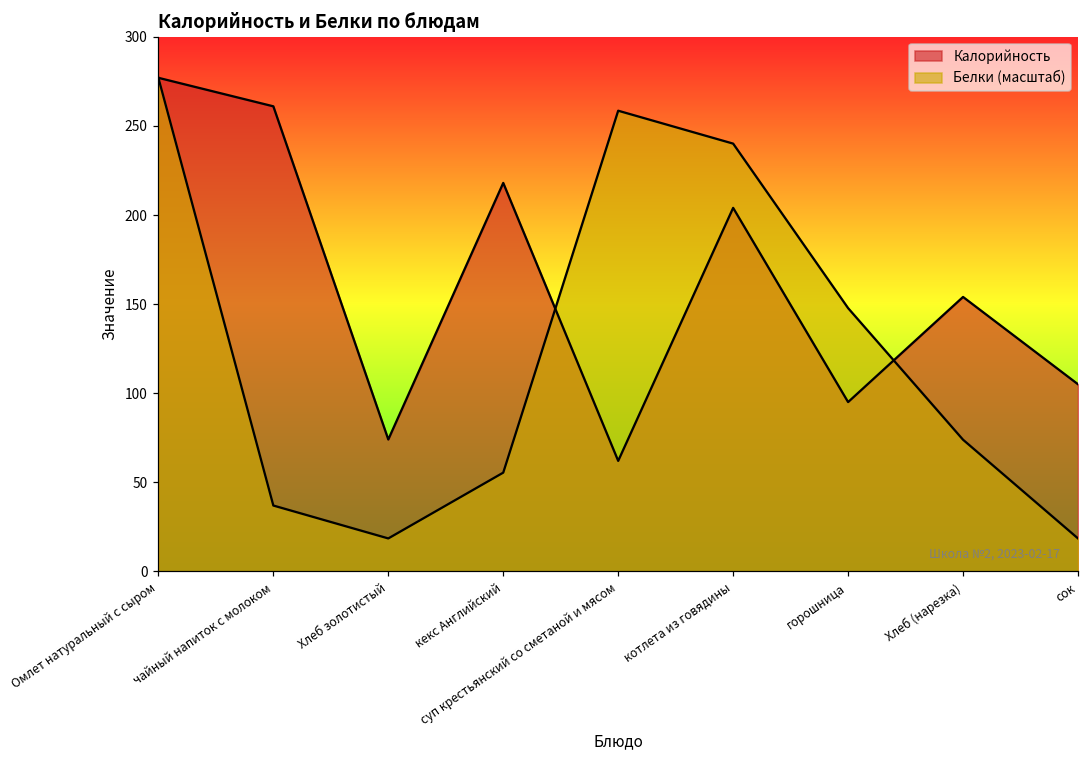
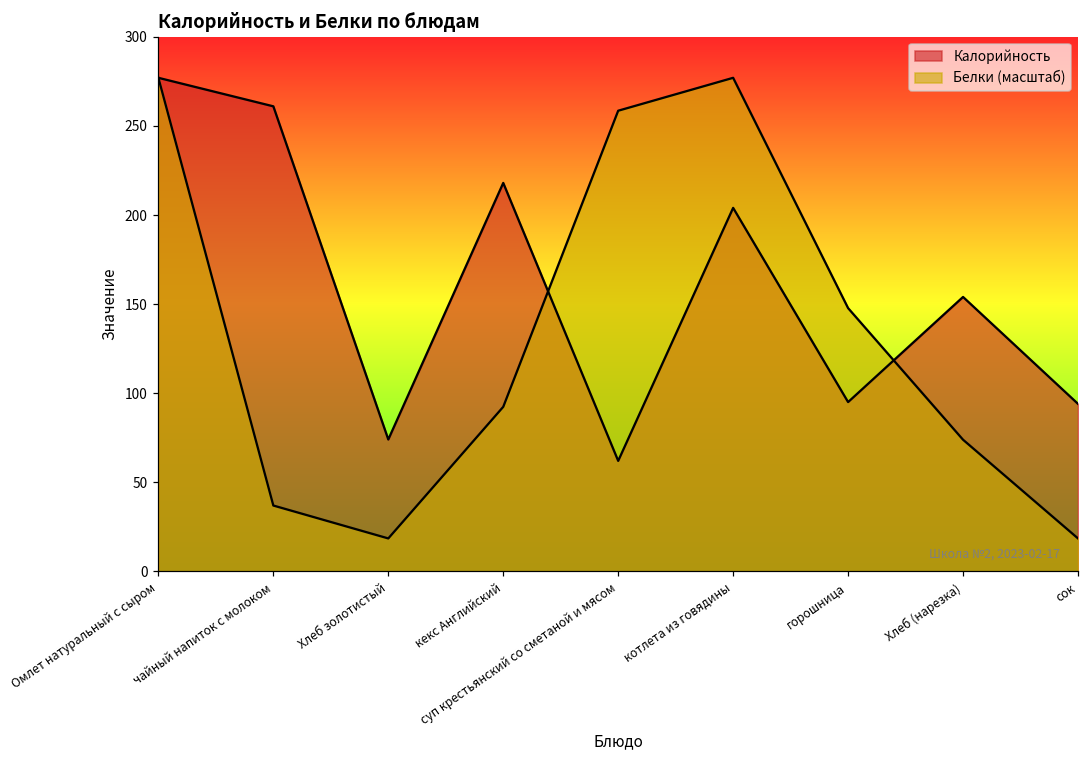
  {
    "Калорийность": {
      "чайный напиток с молоком": 261,
      "Хлеб золотистый": 74,
      "кекс Английский": 218,
      "суп крестьянский со сметаной и мясом": 62,
      "котлета из говядины": 204,
      "горошница": 95,
      "Хлеб (нарезка)": 154,
-     "сок": 105
+     "сок": 94
    },
    "Белки (масштаб)": {
      "чайный напиток с молоком": 37,
      "Хлеб золотистый": 18,
-     "кекс Английский": 55,
+     "кекс Английский": 92,
      "суп крестьянский со сметаной и мясом": 259,
-     "котлета из говядины": 240,
+     "котлета из говядины": 277,
      "горошница": 148,
      "Хлеб (нарезка)": 74
    }
  }
